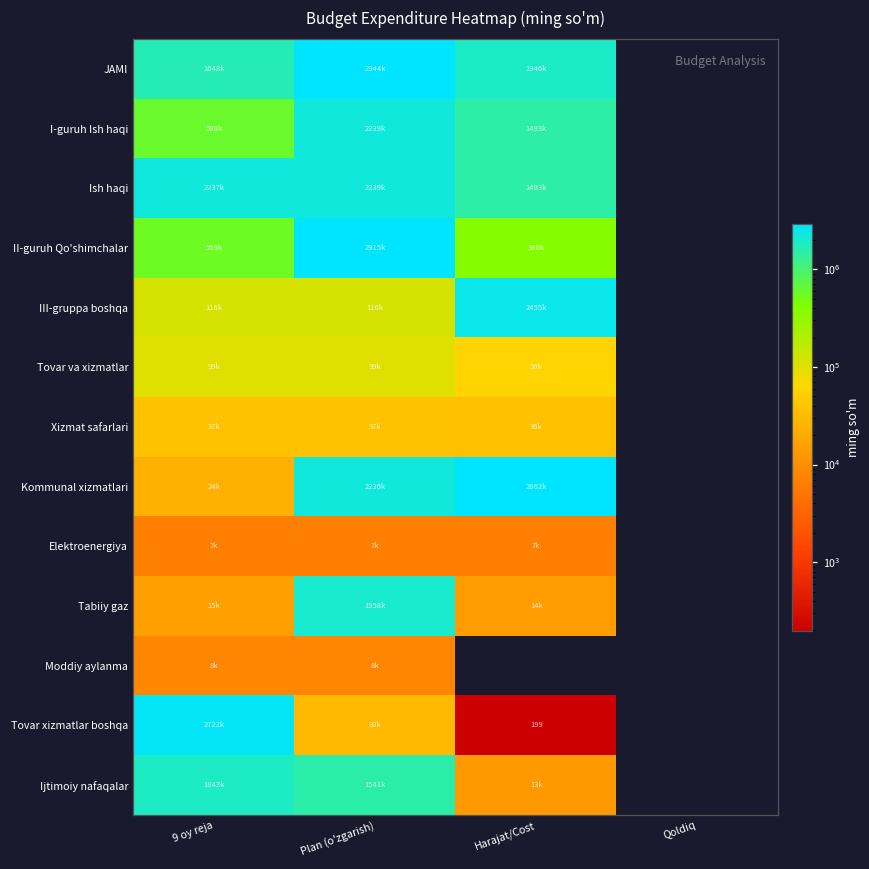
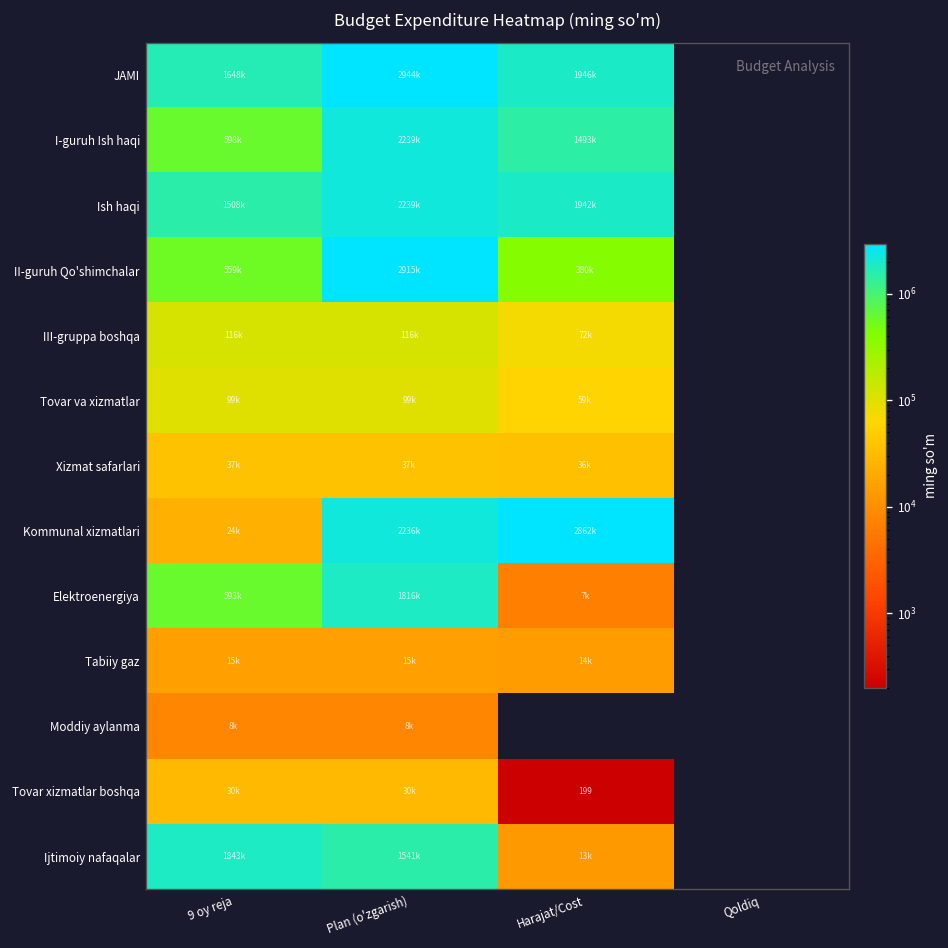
  {
    "JAMI": {
      "9 oy reja": "1648k",
      "Plan (o'zgarish)": "2944k",
      "Harajat/Cost": "1946k"
    },
    "I-guruh Ish haqi": {
      "9 oy reja": "598k",
      "Plan (o'zgarish)": "2239k",
      "Harajat/Cost": "1493k"
    },
    "Ish haqi": {
-     "9 oy reja": "2237k",
+     "9 oy reja": "1508k",
      "Plan (o'zgarish)": "2239k",
-     "Harajat/Cost": "1493k"
+     "Harajat/Cost": "1942k"
    },
    "II-guruh Qo'shimchalar": {
      "9 oy reja": "559k",
      "Plan (o'zgarish)": "2915k",
      "Harajat/Cost": "380k"
    },
    "III-gruppa boshqa": {
      "9 oy reja": "116k",
      "Plan (o'zgarish)": "116k",
-     "Harajat/Cost": "2455k"
+     "Harajat/Cost": "72k"
    },
    "Tovar va xizmatlar": {
      "9 oy reja": "99k",
      "Plan (o'zgarish)": "99k",
      "Harajat/Cost": "59k"
    },
    "Xizmat safarlari": {
      "9 oy reja": "37k",
      "Plan (o'zgarish)": "37k",
      "Harajat/Cost": "36k"
    },
    "Kommunal xizmatlari": {
      "9 oy reja": "24k",
      "Plan (o'zgarish)": "2236k",
      "Harajat/Cost": "2862k"
    },
    "Elektroenergiya": {
-     "9 oy reja": "7k",
-     "Plan (o'zgarish)": "7k",
+     "9 oy reja": "593k",
+     "Plan (o'zgarish)": "1816k",
      "Harajat/Cost": "7k"
    },
    "Tabiiy gaz": {
      "9 oy reja": "15k",
-     "Plan (o'zgarish)": "1958k",
+     "Plan (o'zgarish)": "15k",
      "Harajat/Cost": "14k"
    },
    "Moddiy aylanma": {
      "9 oy reja": "8k",
      "Plan (o'zgarish)": "8k"
    },
    "Tovar xizmatlar boshqa": {
-     "9 oy reja": "2722k",
+     "9 oy reja": "30k",
      "Plan (o'zgarish)": "30k",
      "Harajat/Cost": "199"
    },
    "Ijtimoiy nafaqalar": {
      "9 oy reja": "1843k",
      "Plan (o'zgarish)": "1541k",
      "Harajat/Cost": "13k"
    }
  }
